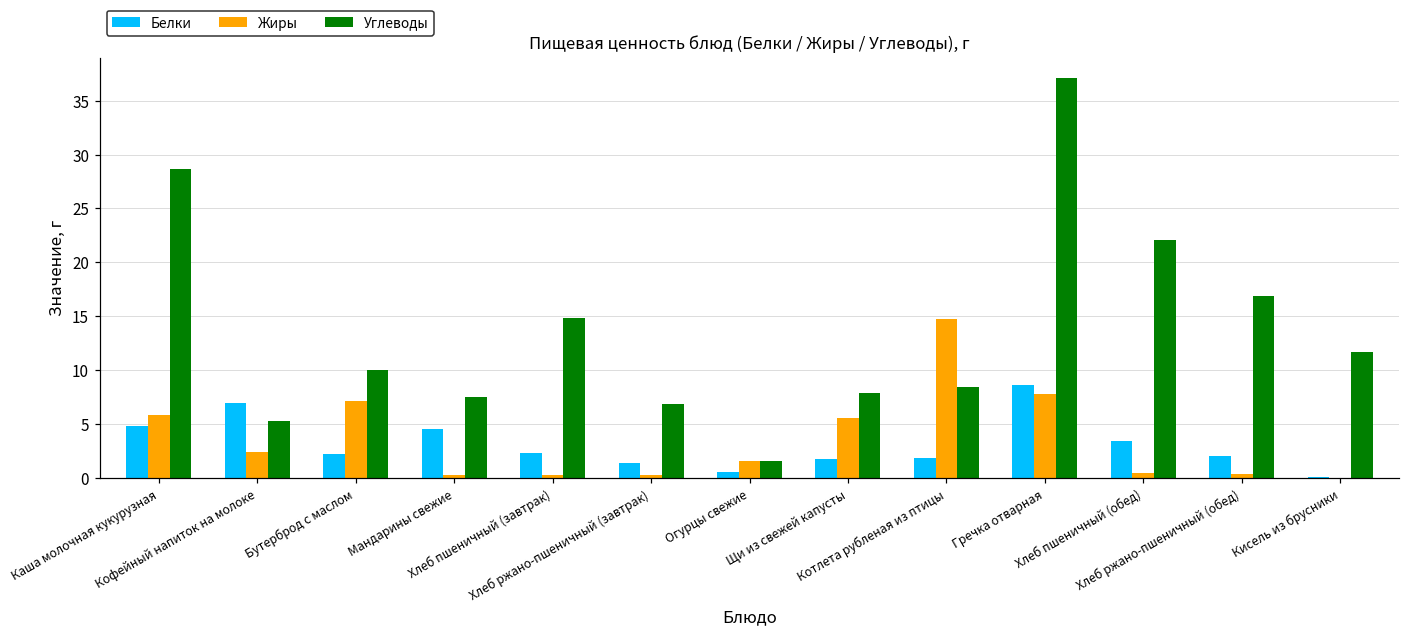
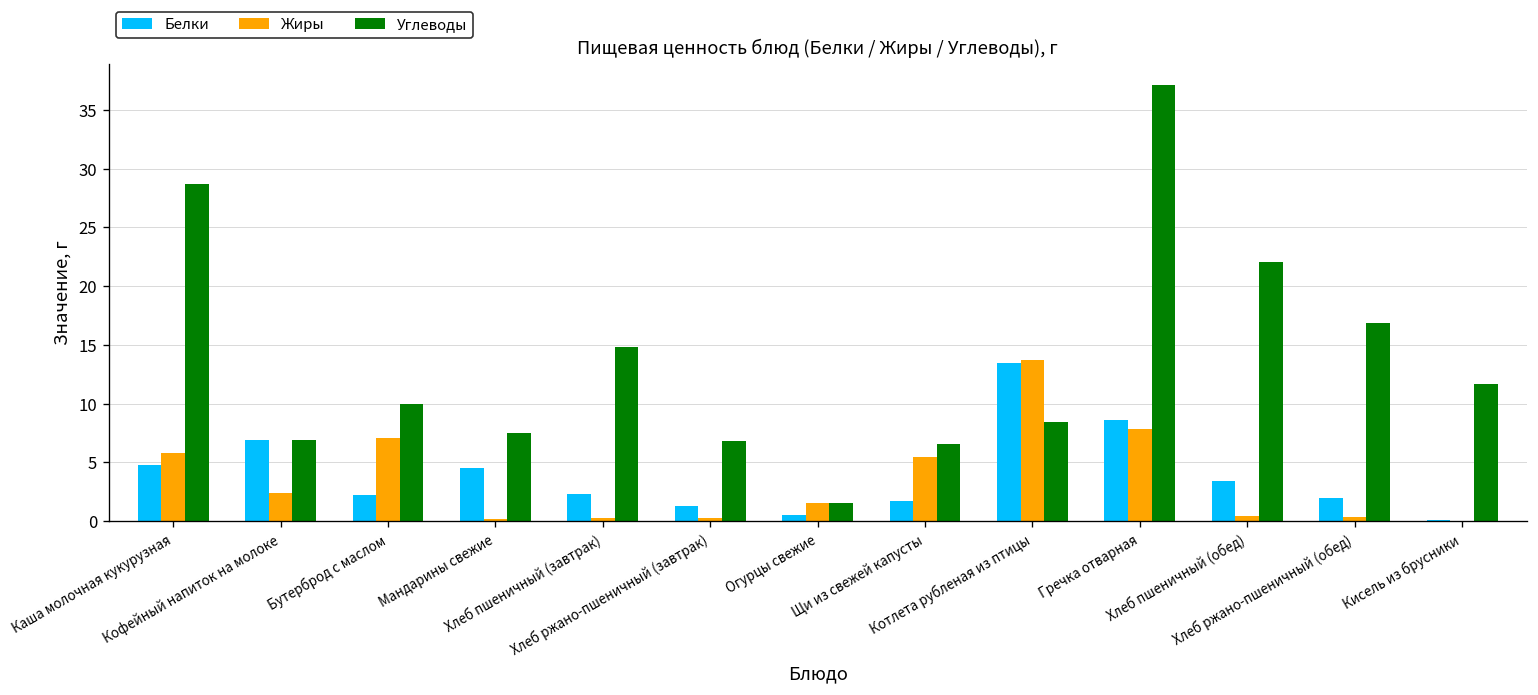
  {
    "Белки": {
      "Каша молочная кукурузная": 5,
      "Кофейный напиток на молоке": 7,
      "Бутерброд с маслом": 2,
      "Мандарины свежие": 5,
      "Хлеб пшеничный (завтрак)": 2,
      "Хлеб ржано-пшеничный (завтрак)": 1,
      "Огурцы свежие": 1,
      "Щи из свежей капусты": 2,
-     "Котлета рубленая из птицы": 2,
+     "Котлета рубленая из птицы": 14,
      "Гречка отварная": 9,
      "Хлеб пшеничный (обед)": 3,
      "Хлеб ржано-пшеничный (обед)": 2
    },
    "Жиры": {
      "Каша молочная кукурузная": 6,
      "Кофейный напиток на молоке": 2,
      "Бутерброд с маслом": 7,
      "Огурцы свежие": 2,
      "Щи из свежей капусты": 6,
-     "Котлета рубленая из птицы": 15,
+     "Котлета рубленая из птицы": 14,
      "Гречка отварная": 8,
      "Хлеб пшеничный (обед)": 0,
      "Хлеб ржано-пшеничный (обед)": 0,
      "Кисель из брусники": 0
    },
    "Углеводы": {
      "Каша молочная кукурузная": 29,
-     "Кофейный напиток на молоке": 5,
+     "Кофейный напиток на молоке": 7,
      "Бутерброд с маслом": 10,
      "Мандарины свежие": 8,
      "Хлеб пшеничный (завтрак)": 15,
      "Хлеб ржано-пшеничный (завтрак)": 7,
      "Огурцы свежие": 2,
-     "Щи из свежей капусты": 8,
+     "Щи из свежей капусты": 7,
      "Котлета рубленая из птицы": 8,
      "Гречка отварная": 37,
      "Хлеб пшеничный (обед)": 22,
      "Хлеб ржано-пшеничный (обед)": 17,
      "Кисель из брусники": 12
    }
  }
